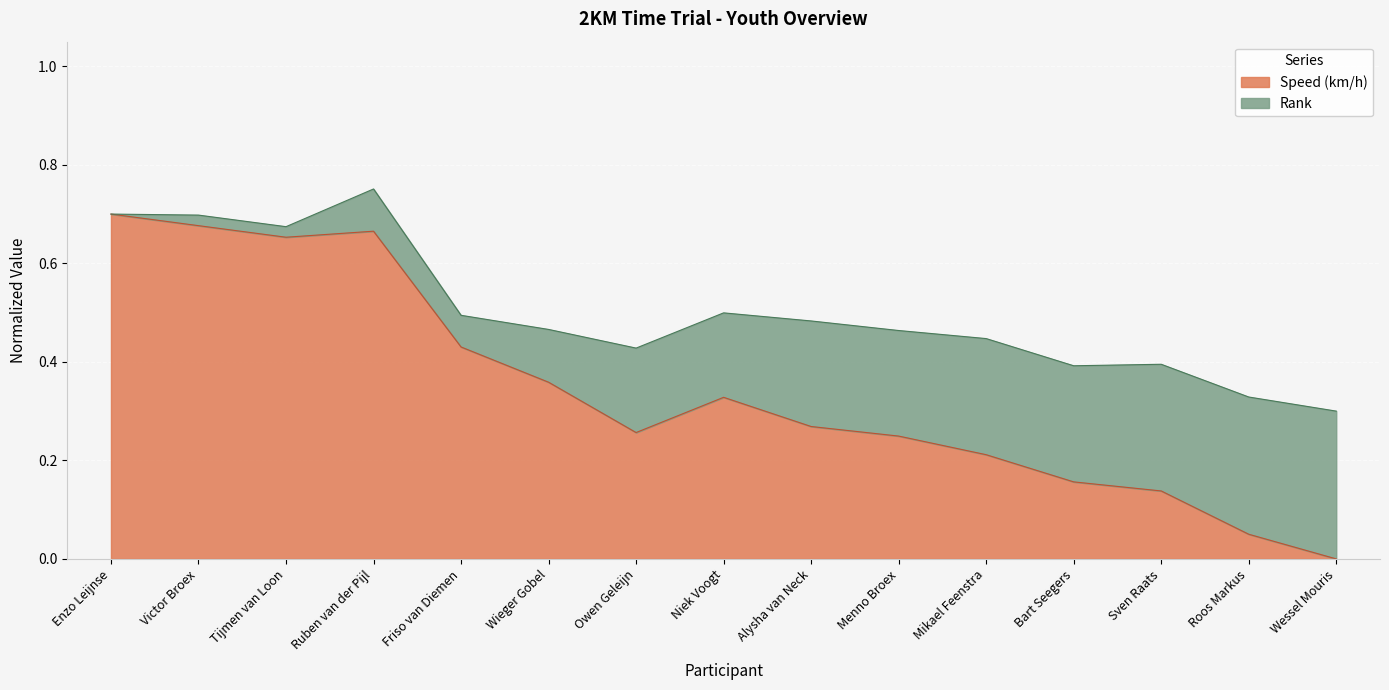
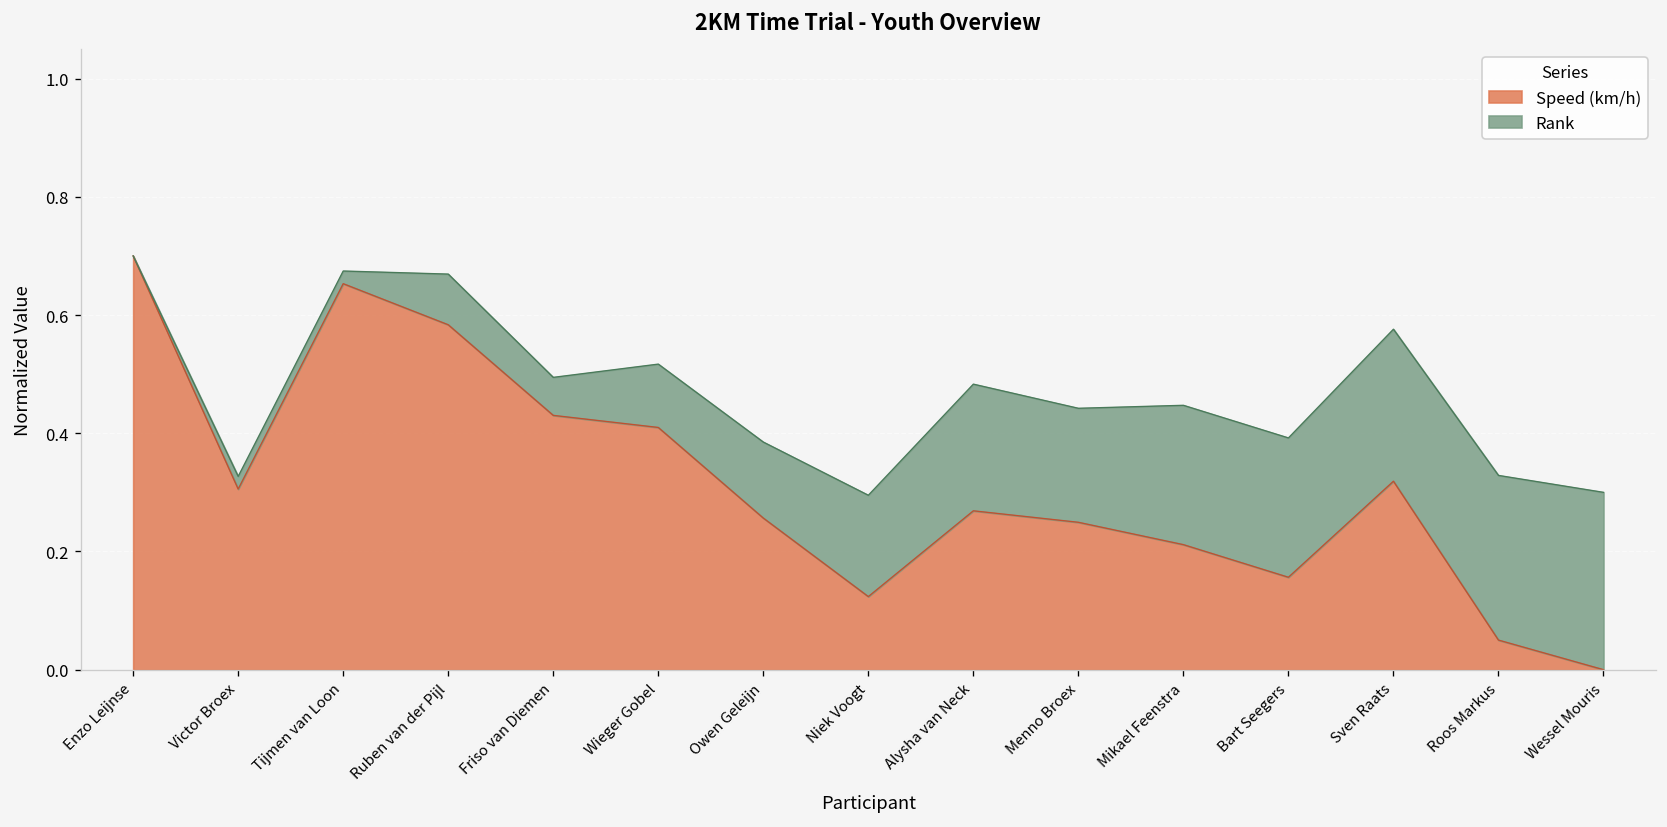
  {
    "Speed (km/h)": {
-     "Victor Broex": 0.68,
+     "Victor Broex": 0.31,
      "Tijmen van Loon": 0.65,
-     "Ruben van der Pijl": 0.67,
+     "Ruben van der Pijl": 0.58,
      "Friso van Diemen": 0.43,
-     "Wieger Gobel": 0.36,
+     "Wieger Gobel": 0.41,
      "Owen Geleijn": 0.26,
-     "Niek Voogt": 0.33,
+     "Niek Voogt": 0.12,
      "Alysha van Neck": 0.27,
      "Menno Broex": 0.25,
      "Mikael Feenstra": 0.21,
      "Bart Seegers": 0.16,
-     "Sven Raats": 0.14,
+     "Sven Raats": 0.32,
      "Roos Markus": 0.05,
      "Wessel Mouris": 0.00
    },
    "Rank": {
      "Victor Broex": 0.02,
      "Tijmen van Loon": 0.02,
      "Ruben van der Pijl": 0.09,
      "Friso van Diemen": 0.06,
      "Wieger Gobel": 0.11,
-     "Owen Geleijn": 0.17,
+     "Owen Geleijn": 0.13,
      "Niek Voogt": 0.17,
      "Alysha van Neck": 0.21,
-     "Menno Broex": 0.21,
+     "Menno Broex": 0.19,
      "Mikael Feenstra": 0.24,
      "Bart Seegers": 0.24,
      "Sven Raats": 0.26,
      "Roos Markus": 0.28,
      "Wessel Mouris": 0.30
    }
  }
